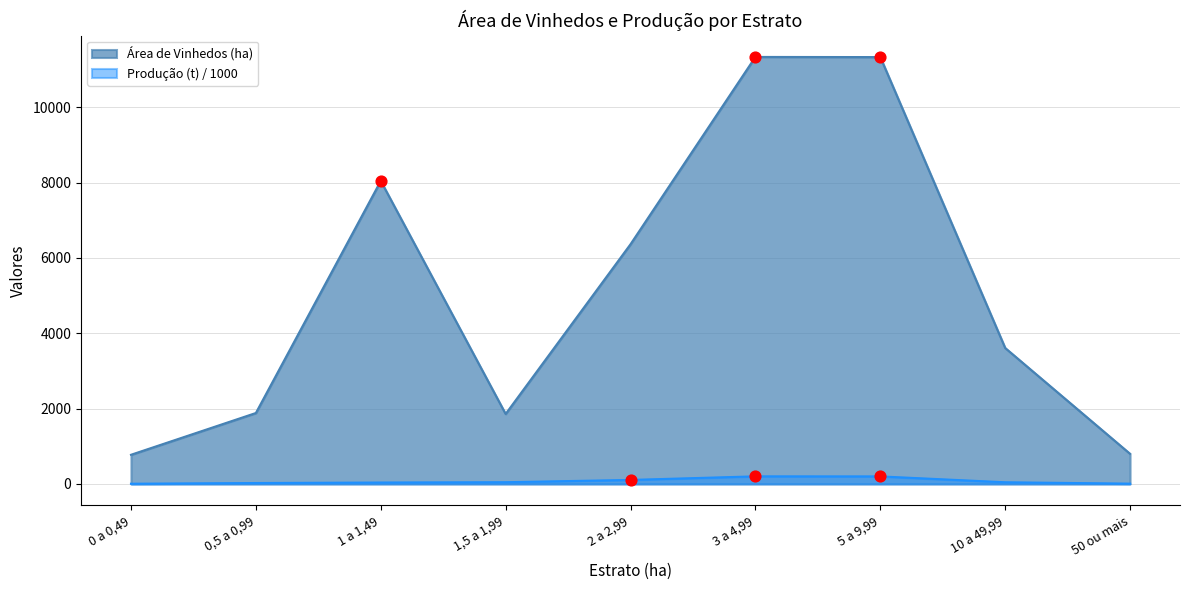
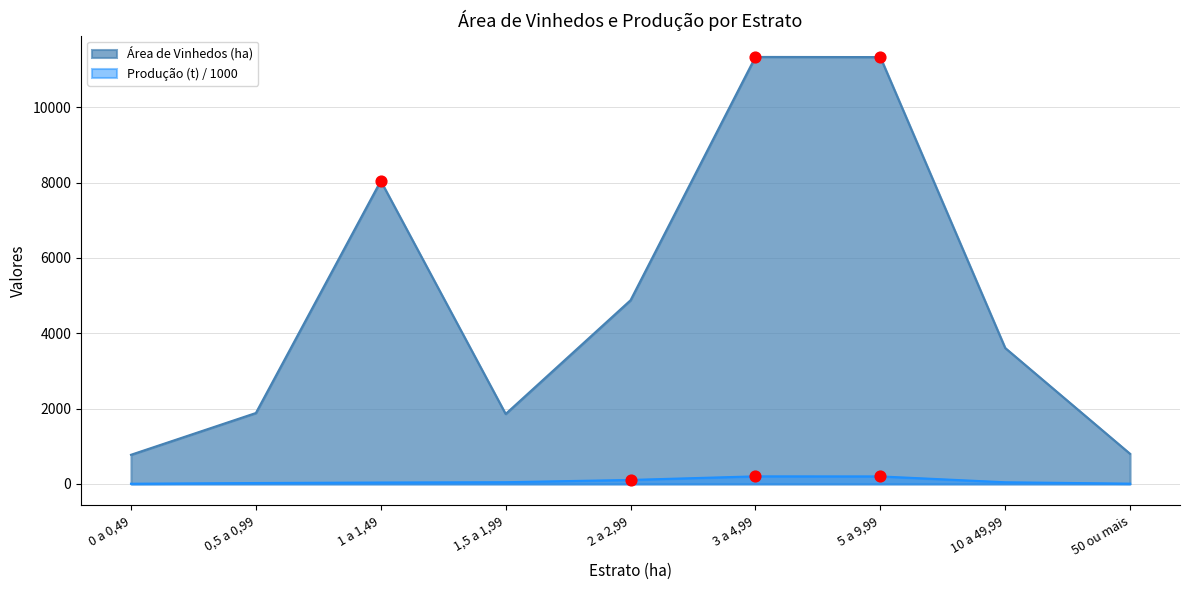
  {
    "Área de Vinhedos (ha)": {
      "0 a 0,49": 800,
      "0,5 a 0,99": 1900,
      "1,5 a 1,99": 1900,
-     "2 a 2,99": 6400,
+     "2 a 2,99": 4900,
      "10 a 49,99": 3600,
      "50 ou mais": 800
    },
    "Produção (t) / 1000": {
      "0 a 0,49": 0,
      "0,5 a 0,99": 0,
      "1 a 1,49": 0,
      "1,5 a 1,99": 0,
      "10 a 49,99": 0,
      "50 ou mais": 0
    }
  }
